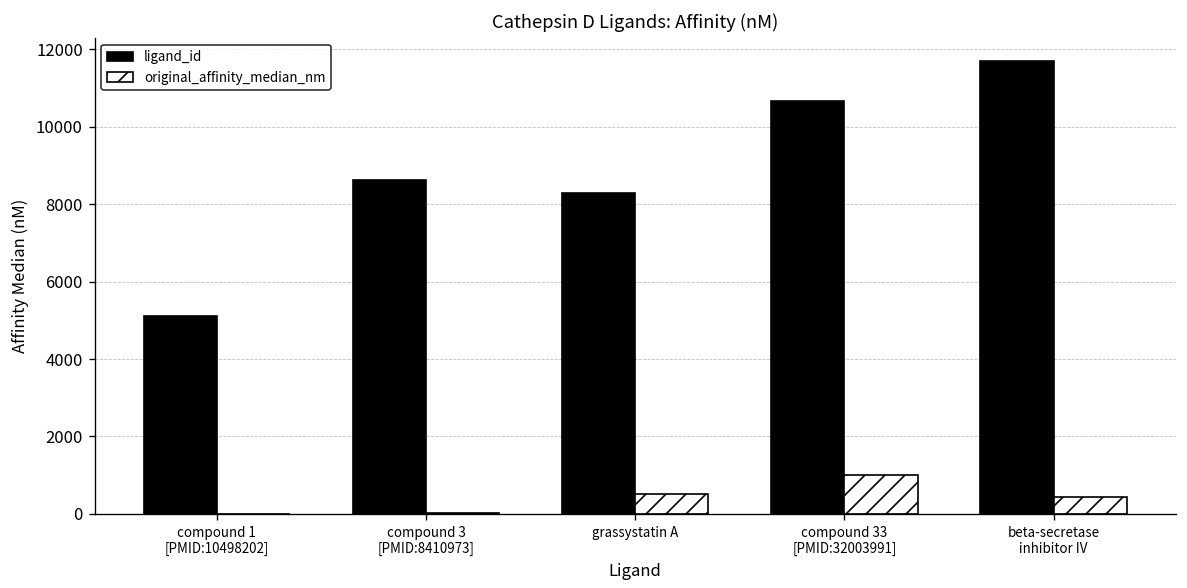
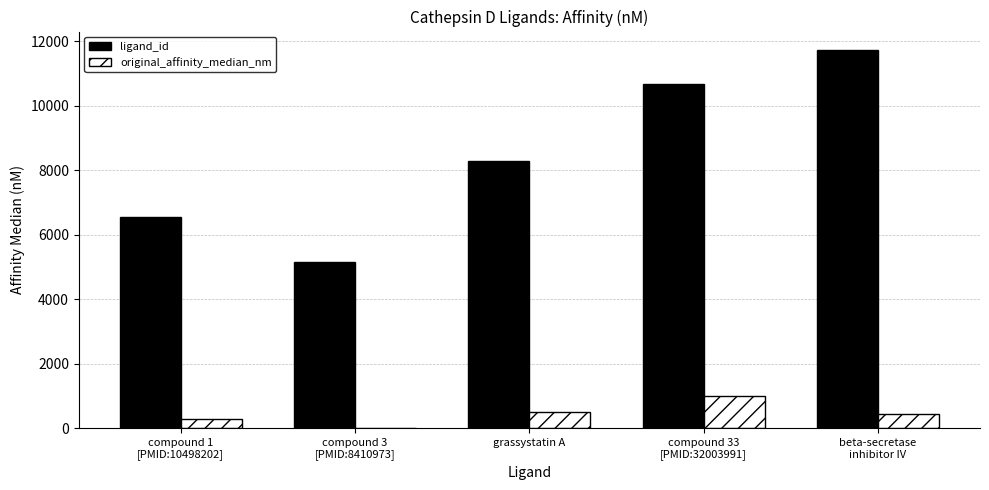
  {
    "ligand_id": {
-     "compound 1 [PMID:10498202]": 5100,
-     "compound 3 [PMID:8410973]": 8600,
+     "compound 1 [PMID:10498202]": 6500,
+     "compound 3 [PMID:8410973]": 5200,
      "grassystatin A": 8300,
      "compound 33 [PMID:32003991]": 10700,
      "beta-secretase inhibitor IV": 11700
    },
    "original_affinity_median_nm": {
-     "compound 1 [PMID:10498202]": 0,
+     "compound 1 [PMID:10498202]": 300,
      "grassystatin A": 500,
      "compound 33 [PMID:32003991]": 1000,
      "beta-secretase inhibitor IV": 400
    }
  }
